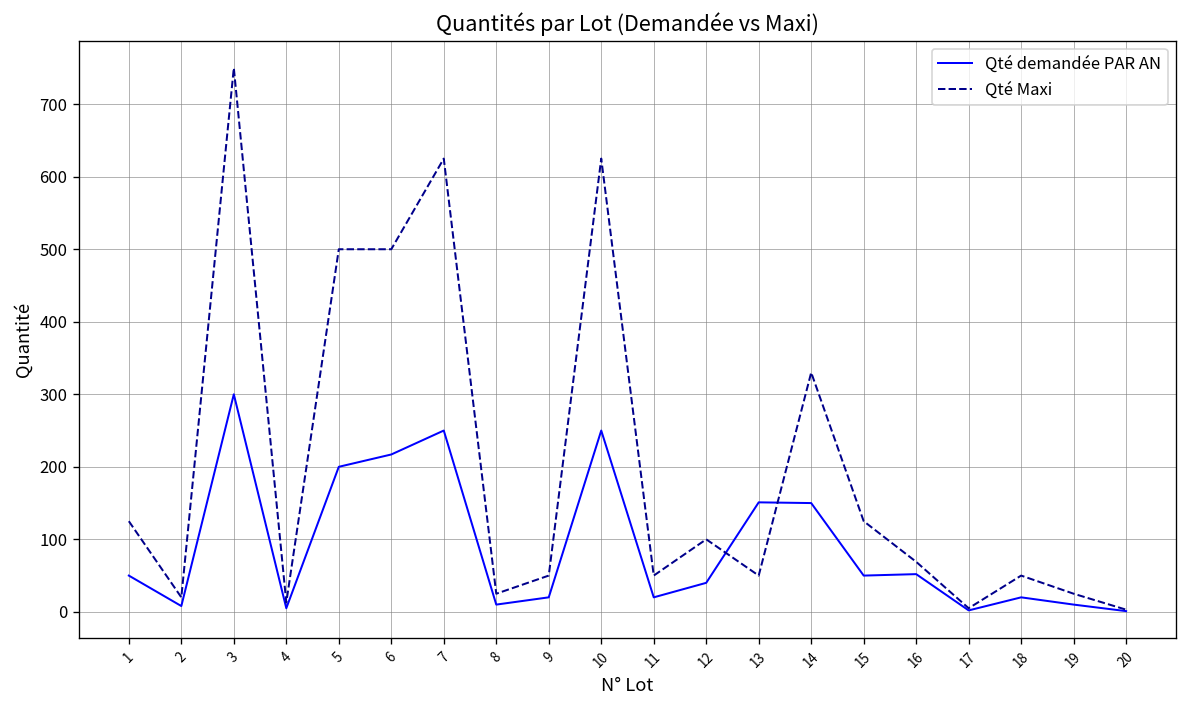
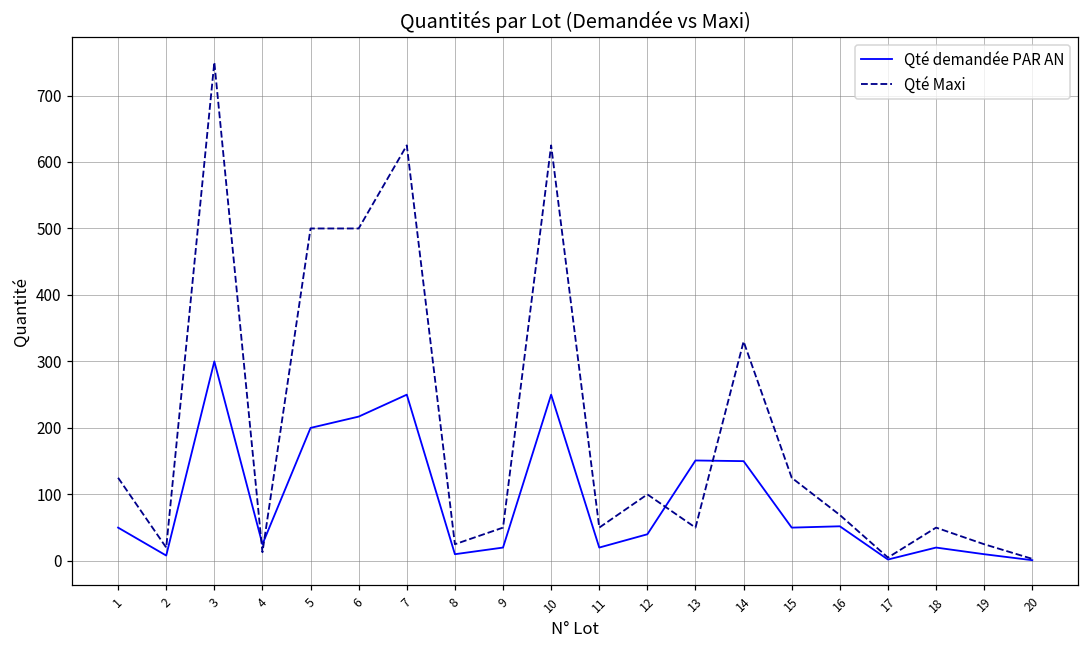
  {
    "Qté demandée PAR AN": {
      "1": 50,
      "2": 10,
      "3": 300,
-     "4": 10,
+     "4": 30,
      "5": 200,
      "6": 220,
      "7": 250,
      "8": 10,
      "9": 20,
      "10": 250,
      "11": 20,
      "12": 40,
      "13": 150,
      "14": 150,
      "15": 50,
      "16": 50,
      "18": 20,
      "19": 10
    },
    "Qté Maxi": {
      "1": 130,
      "2": 20,
      "3": 750,
      "4": 10,
      "5": 500,
      "6": 500,
      "7": 630,
      "8": 30,
      "9": 50,
      "10": 630,
      "11": 50,
      "12": 100,
      "13": 50,
      "14": 330,
      "15": 130,
      "16": 70,
      "18": 50,
      "19": 30
    }
  }
